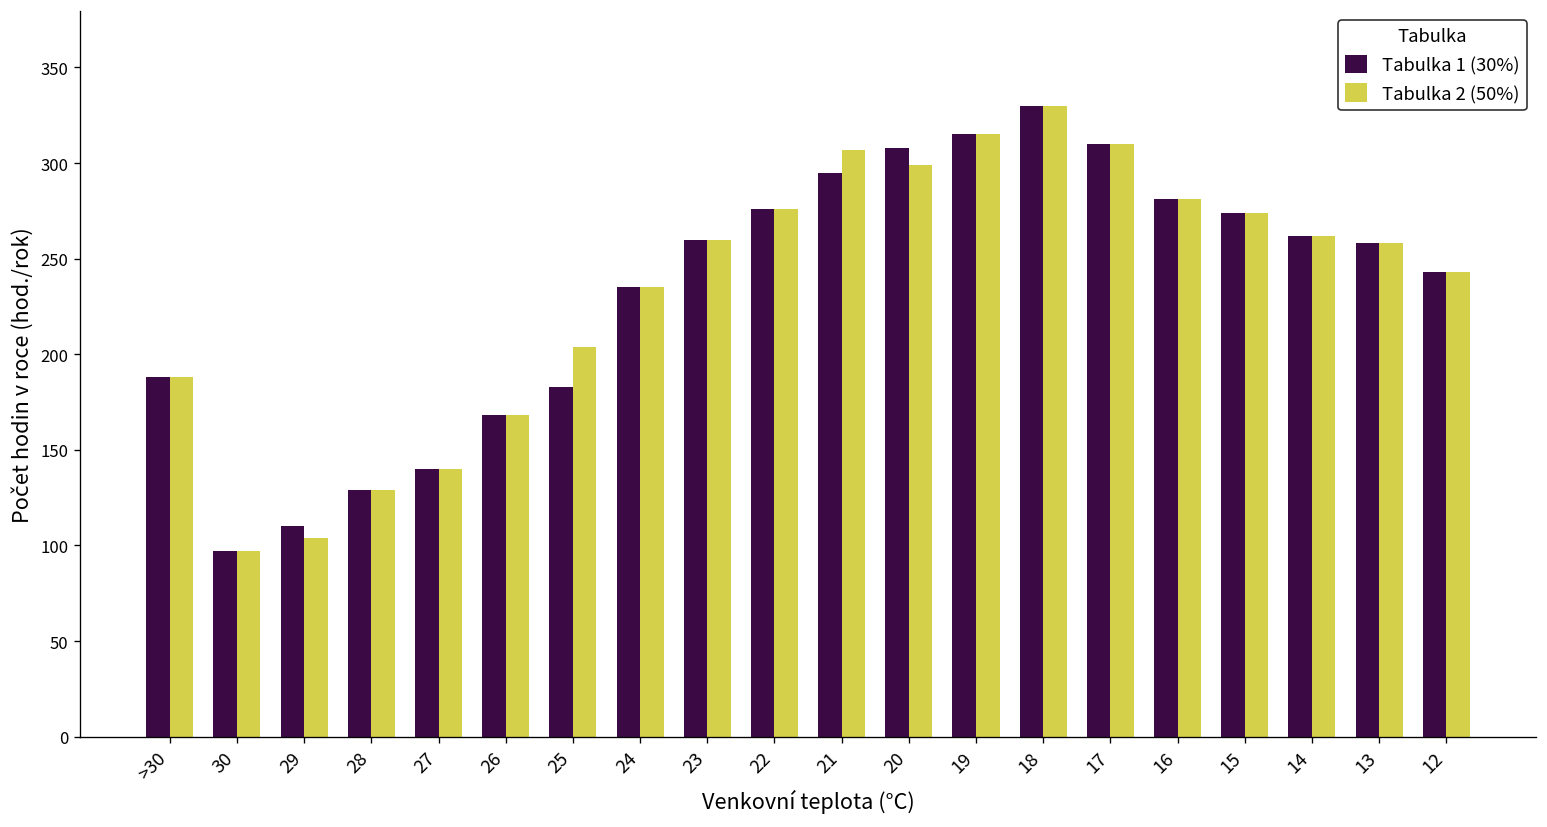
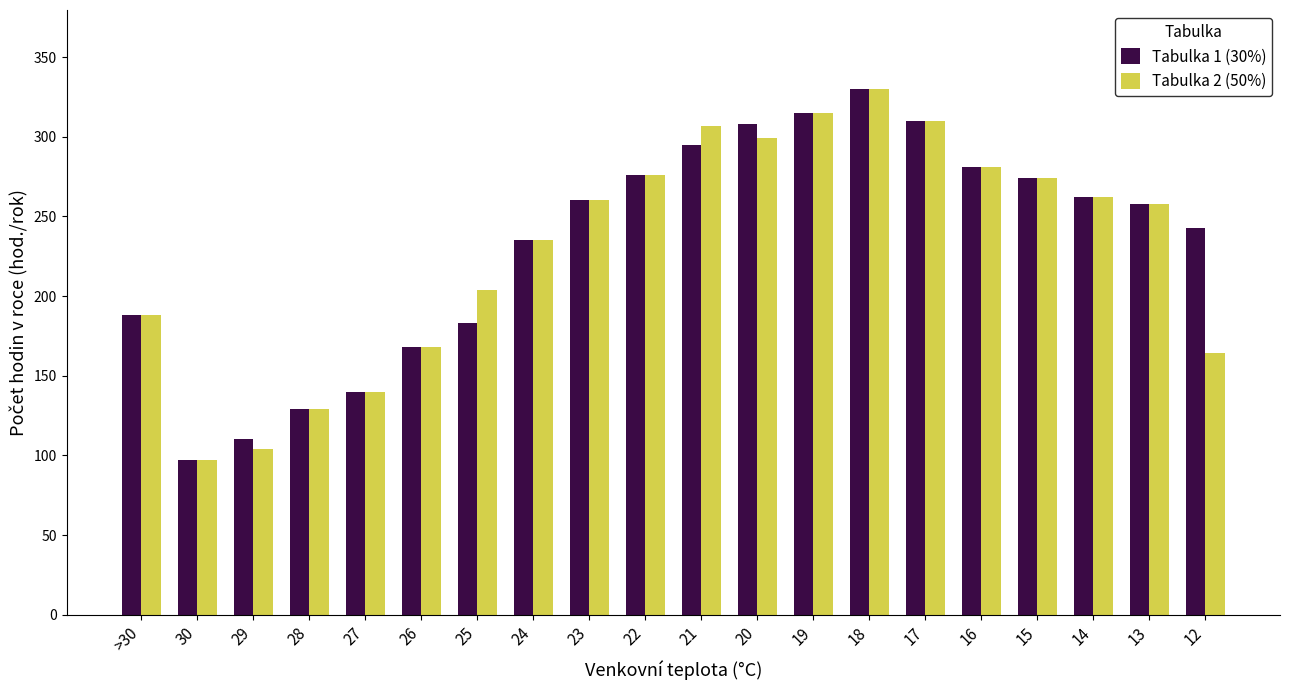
  {
    "Tabulka 1 (30%)": {
      ">30": 188,
      "30": 97,
      "29": 110,
      "28": 129,
      "27": 140,
      "26": 168,
      "25": 183,
      "24": 235,
      "23": 260,
      "22": 276,
      "21": 295,
      "20": 308,
      "19": 315,
      "18": 330,
      "17": 310,
      "16": 281,
      "15": 274,
      "14": 262,
      "13": 258,
      "12": 243
    },
    "Tabulka 2 (50%)": {
      ">30": 188,
      "30": 97,
      "29": 104,
      "28": 129,
      "27": 140,
      "26": 168,
      "25": 204,
      "24": 235,
      "23": 260,
      "22": 276,
      "21": 307,
      "20": 299,
      "19": 315,
      "18": 330,
      "17": 310,
      "16": 281,
      "15": 274,
      "14": 262,
      "13": 258,
-     "12": 243
+     "12": 164
    }
  }
